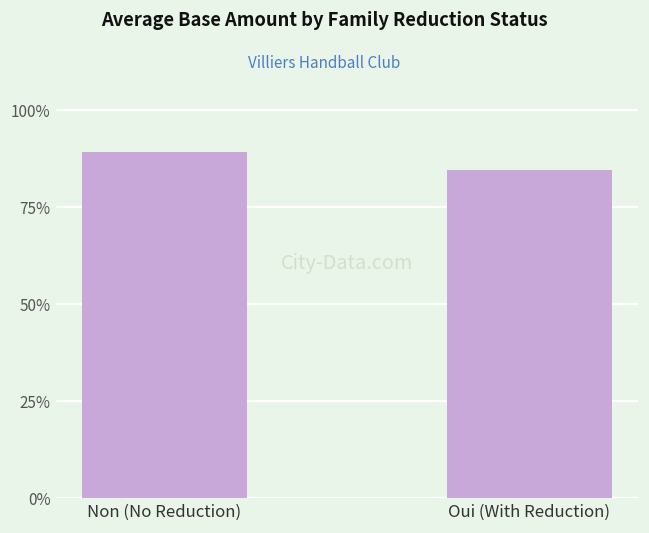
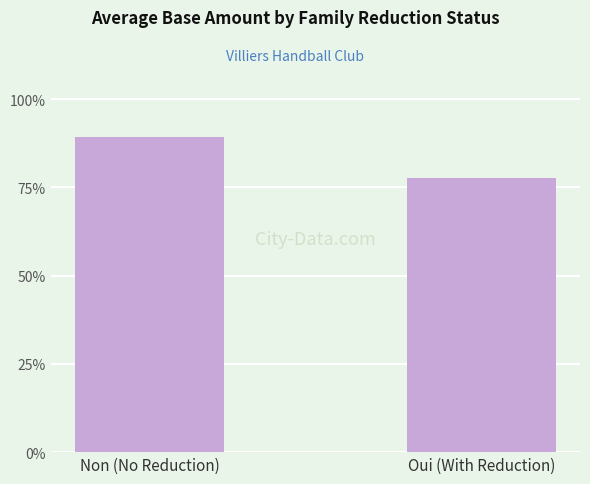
  {
    "Non (No Reduction)": "89%",
-   "Oui (With Reduction)": "85%"
+   "Oui (With Reduction)": "78%"
  }
